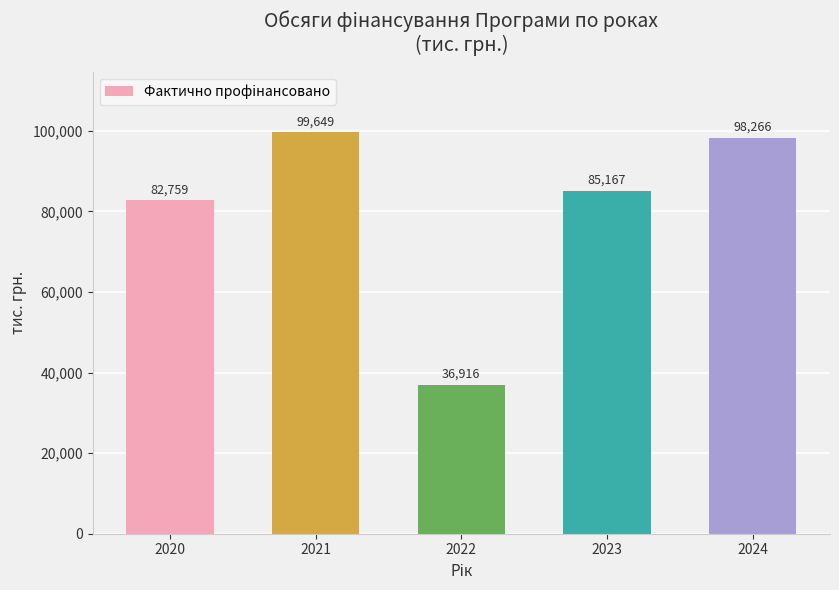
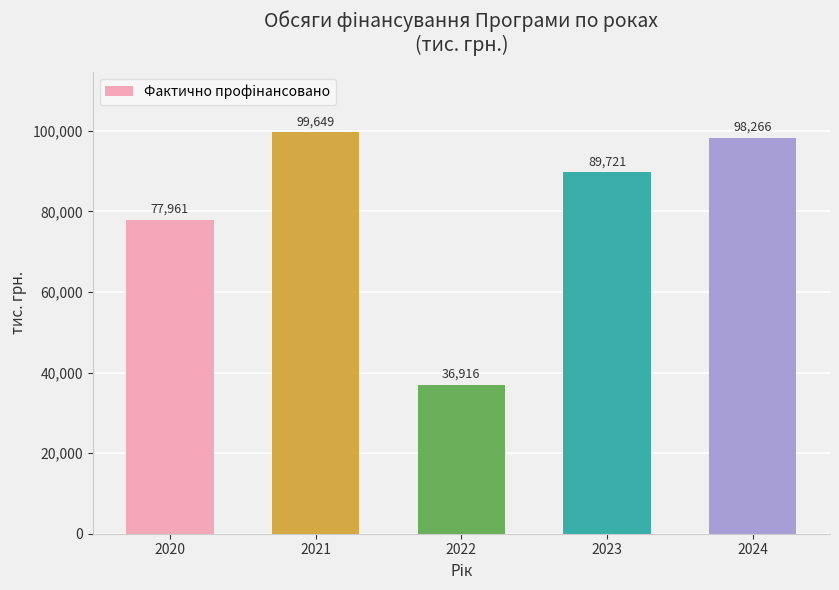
  {
-   "2020": "82,759",
+   "2020": "77,961",
    "2021": "99,649",
    "2022": "36,916",
-   "2023": "85,167",
+   "2023": "89,721",
    "2024": "98,266"
  }
